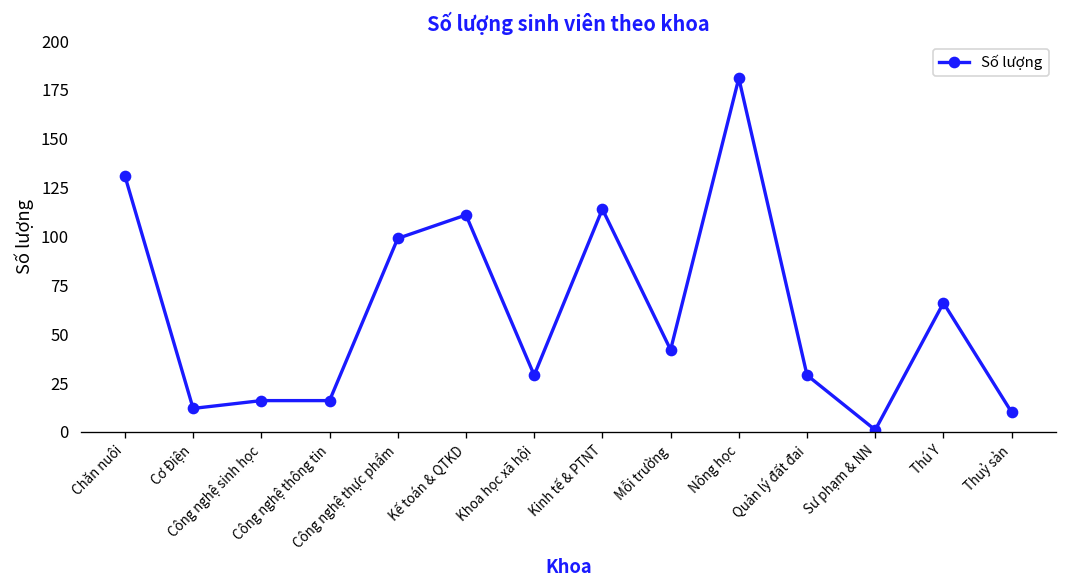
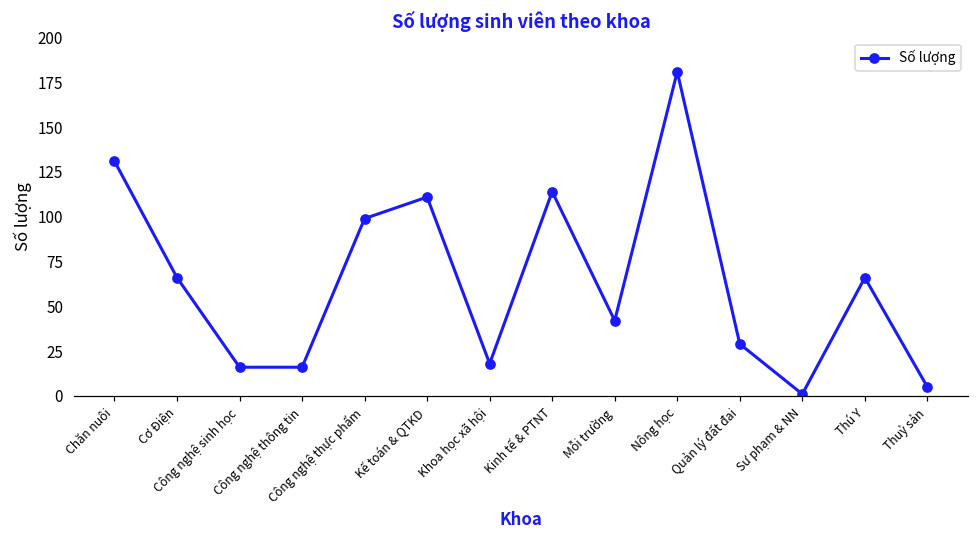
  {
    "Chăn nuôi": 131,
-   "Cơ Điện": 12,
+   "Cơ Điện": 66,
    "Công nghệ sinh học": 16,
    "Công nghệ thông tin": 16,
    "Công nghệ thực phẩm": 99,
    "Kế toán & QTKD": 111,
-   "Khoa học xã hội": 29,
+   "Khoa học xã hội": 18,
    "Kinh tế & PTNT": 114,
    "Mỗi trường": 42,
    "Nông học": 181,
    "Quản lý đất đai": 29,
    "Sư phạm & NN": 1,
    "Thú Y": 66,
-   "Thuỷ sản": 10
+   "Thuỷ sản": 5
  }
